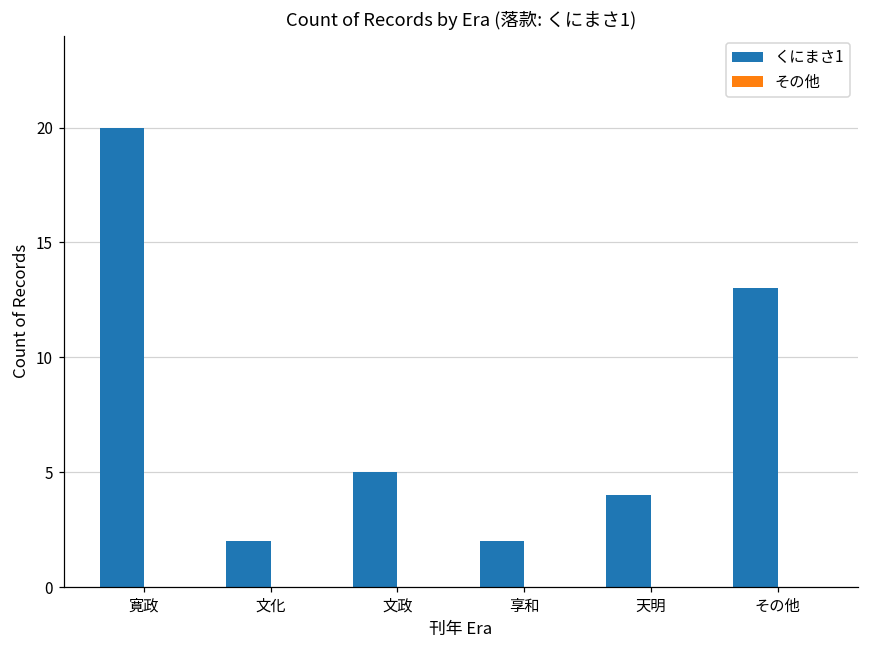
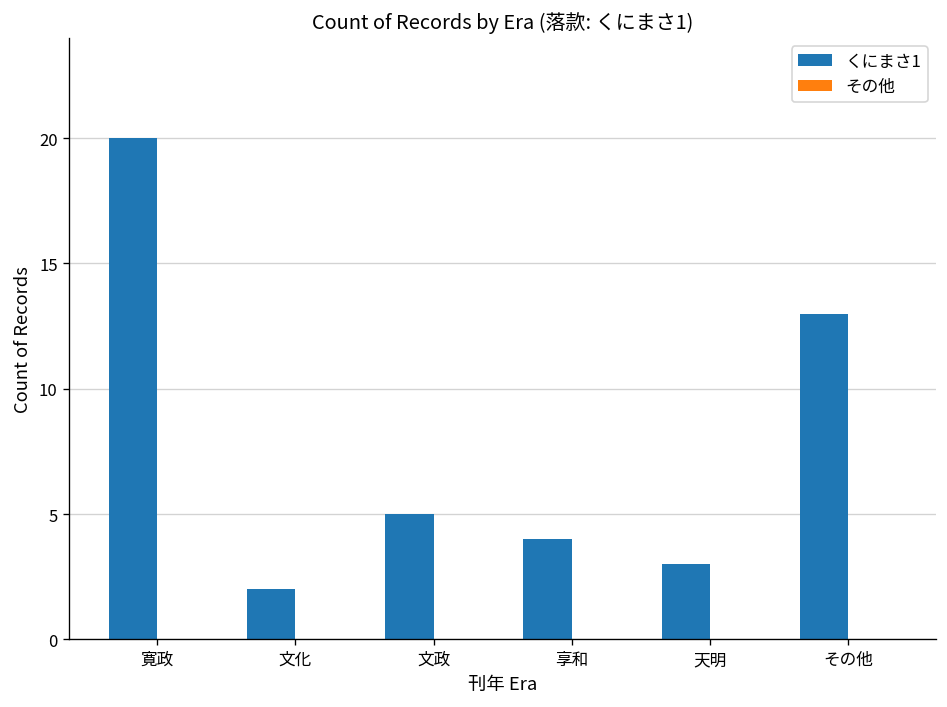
  {
    "くにまさ1": {
      "寛政": 20,
      "文化": 2,
      "文政": 5,
-     "享和": 2,
-     "天明": 4,
+     "享和": 4,
+     "天明": 3,
      "その他": 13
    },
    "その他": {
      "寛政": 0,
      "文化": 0,
      "文政": 0,
      "享和": 0,
      "天明": 0,
      "その他": 0
    }
  }
